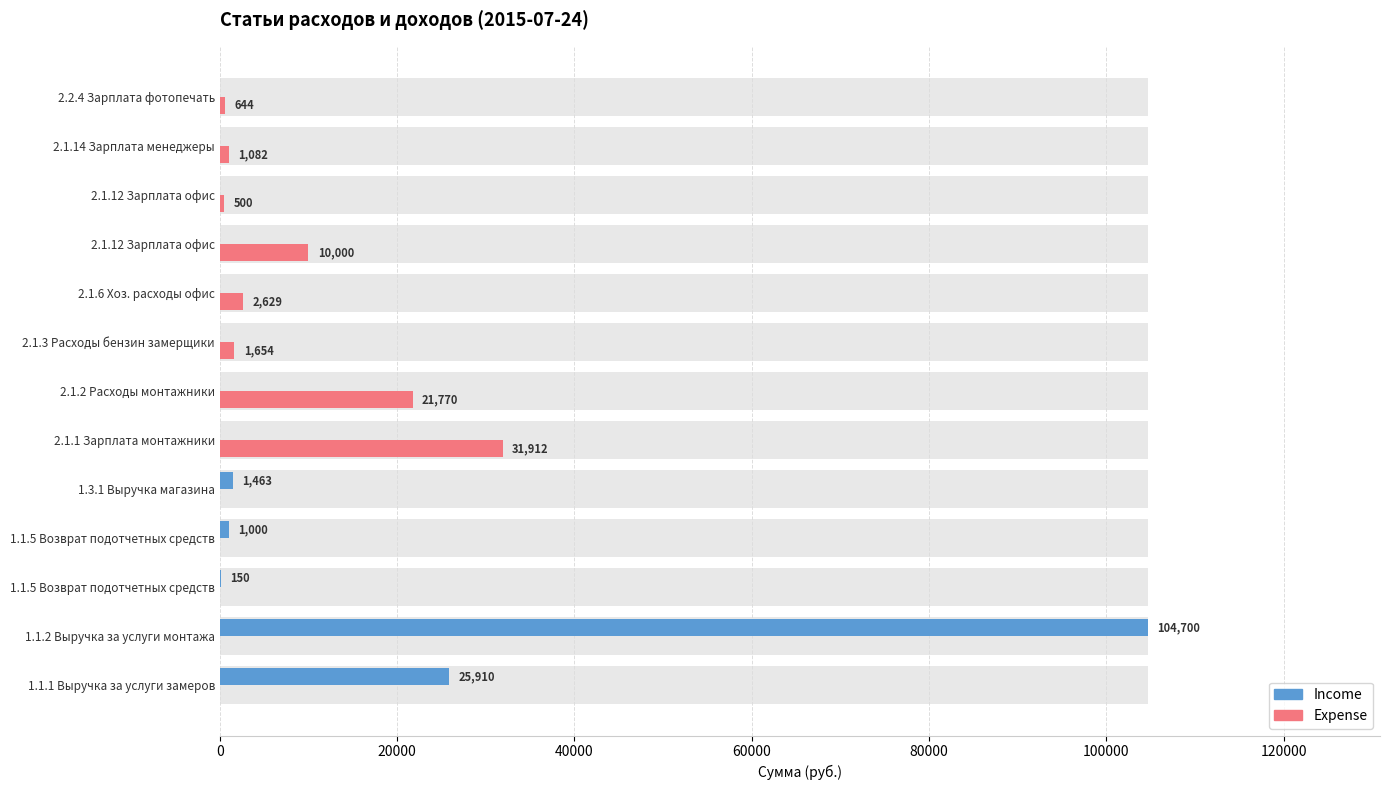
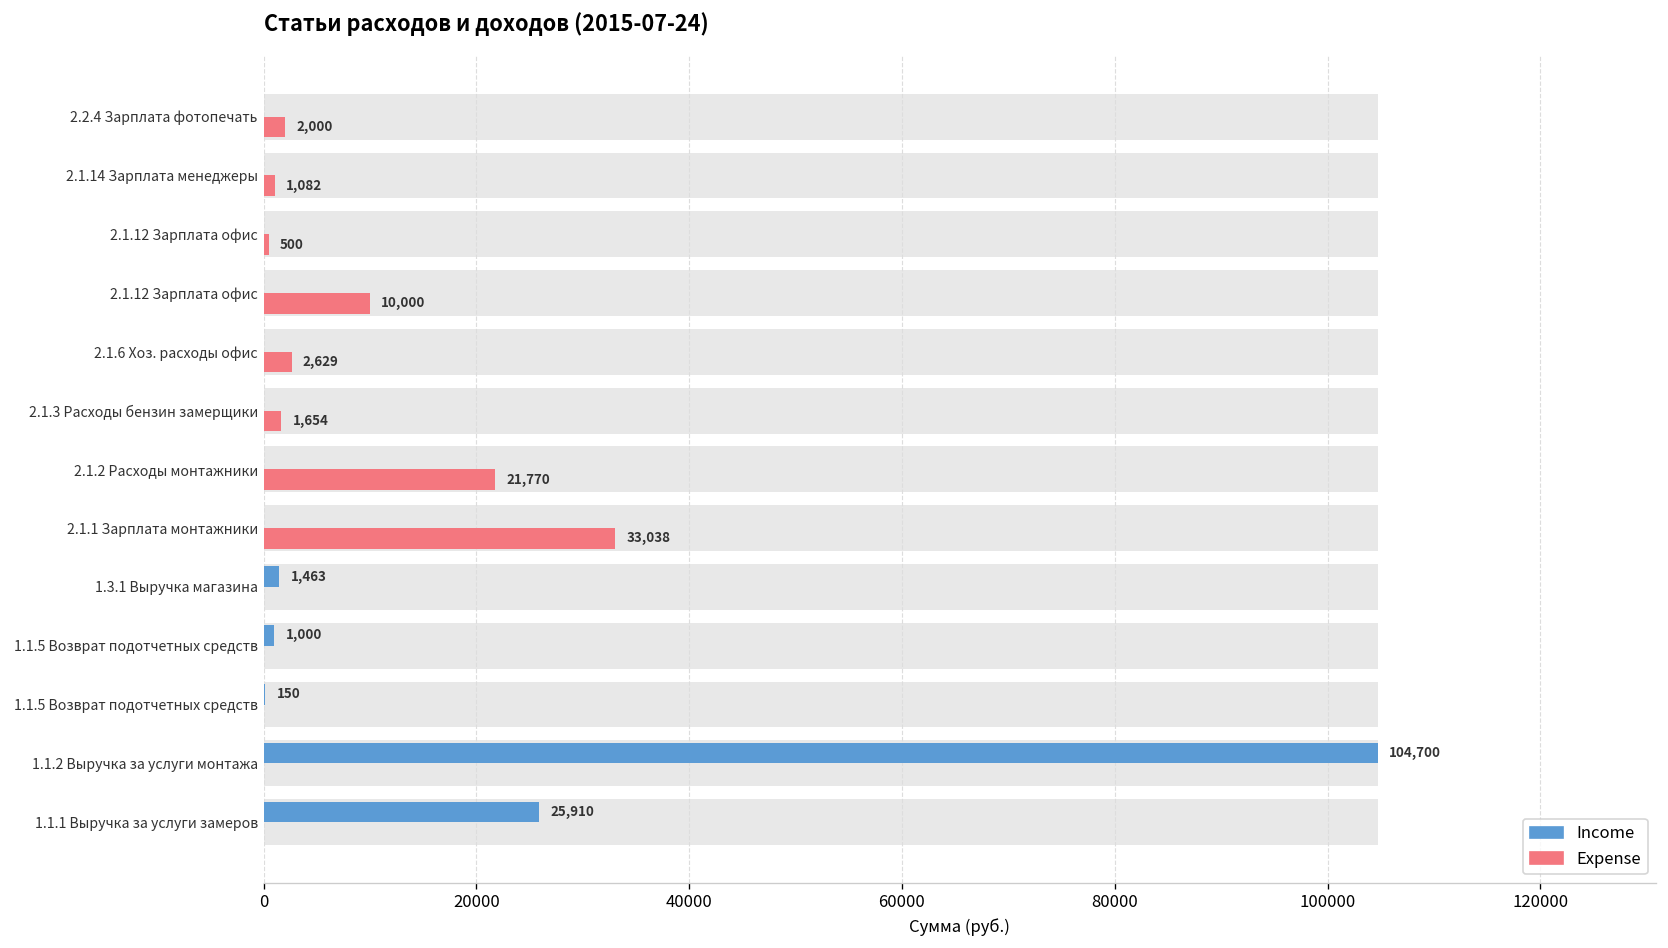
  {
    "Income": {
      "1.1.2 Выручка за услуги монтажа": "104,700"
    },
    "Expense": {
-     "2.2.4 Зарплата фотопечать": "644",
-     "2.1.1 Зарплата монтажники": "31,912"
+     "2.2.4 Зарплата фотопечать": "2,000",
+     "2.1.1 Зарплата монтажники": "33,038"
    }
  }
